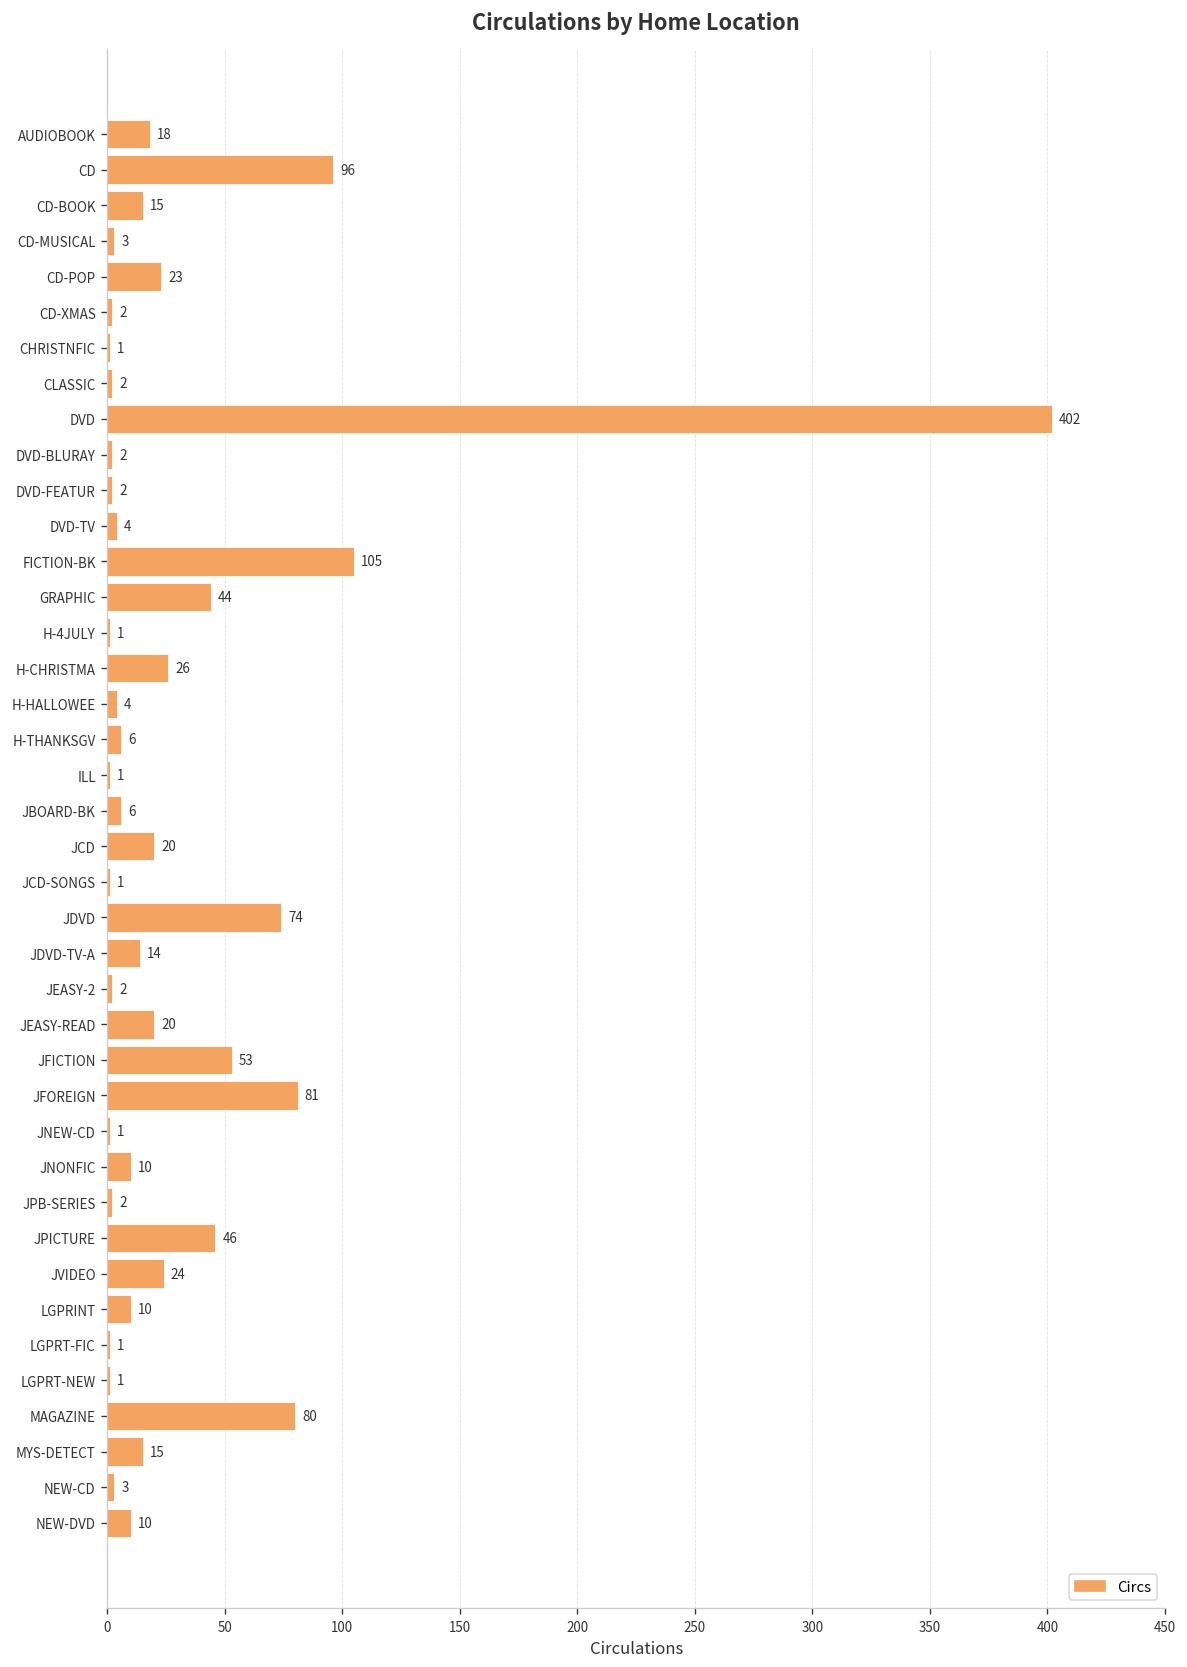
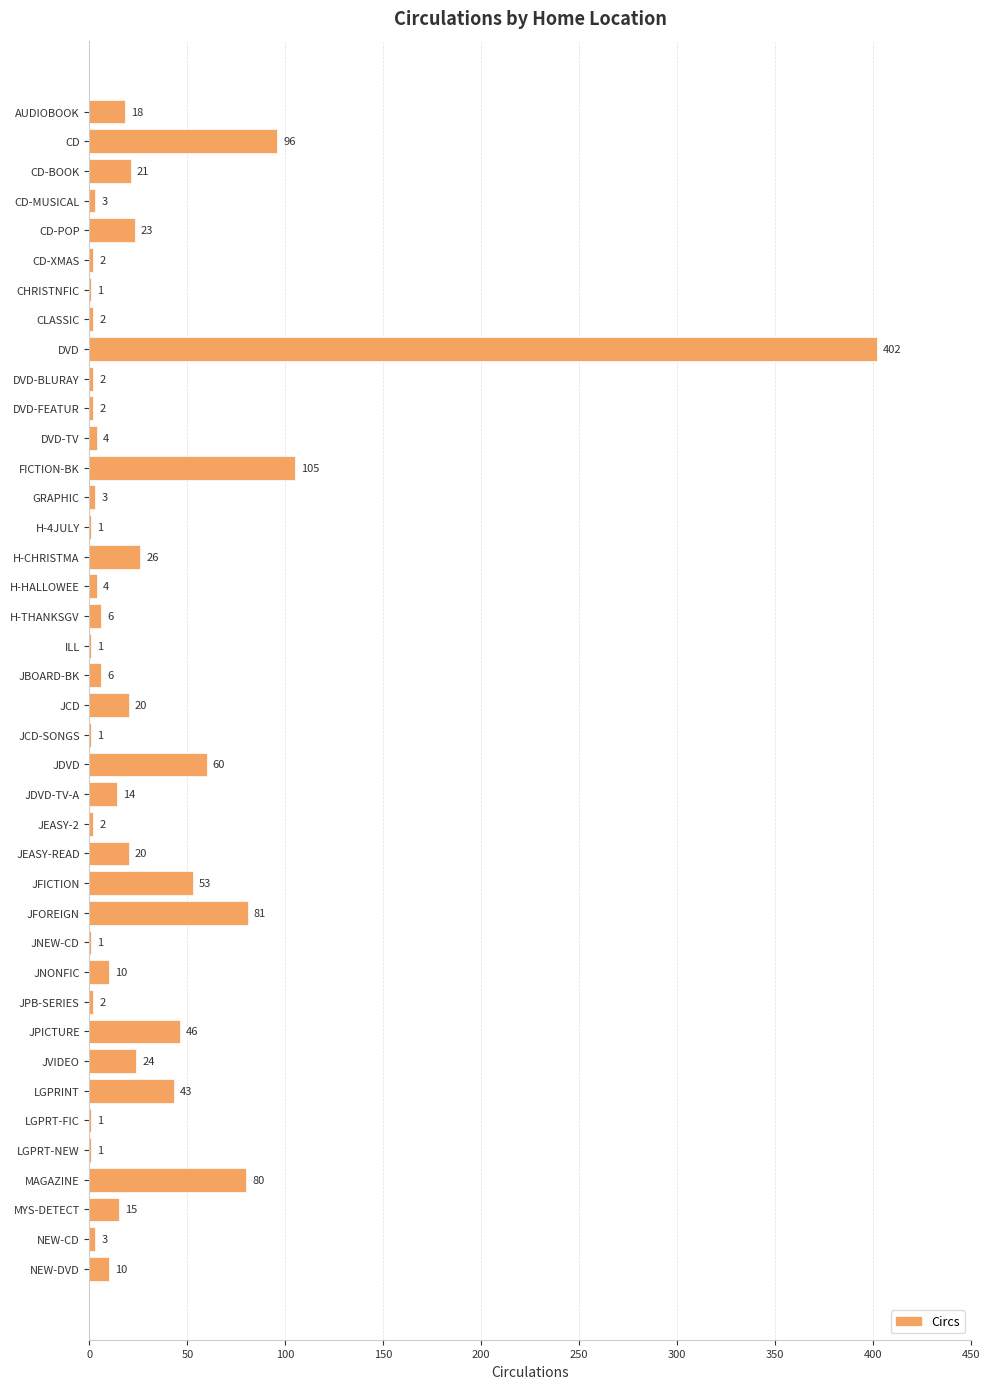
  {
    "AUDIOBOOK": 18,
    "CD": 96,
-   "CD-BOOK": 15,
+   "CD-BOOK": 21,
    "CD-MUSICAL": 3,
    "CD-POP": 23,
    "CD-XMAS": 2,
    "CHRISTNFIC": 1,
    "CLASSIC": 2,
    "DVD": 402,
    "DVD-BLURAY": 2,
    "DVD-FEATUR": 2,
    "DVD-TV": 4,
    "FICTION-BK": 105,
-   "GRAPHIC": 44,
+   "GRAPHIC": 3,
    "H-4JULY": 1,
    "H-CHRISTMA": 26,
    "H-HALLOWEE": 4,
    "H-THANKSGV": 6,
    "ILL": 1,
    "JBOARD-BK": 6,
    "JCD": 20,
    "JCD-SONGS": 1,
-   "JDVD": 74,
+   "JDVD": 60,
    "JDVD-TV-A": 14,
    "JEASY-2": 2,
    "JEASY-READ": 20,
    "JFICTION": 53,
    "JFOREIGN": 81,
    "JNEW-CD": 1,
    "JNONFIC": 10,
    "JPB-SERIES": 2,
    "JPICTURE": 46,
    "JVIDEO": 24,
-   "LGPRINT": 10,
+   "LGPRINT": 43,
    "LGPRT-FIC": 1,
    "LGPRT-NEW": 1,
    "MAGAZINE": 80,
    "MYS-DETECT": 15,
    "NEW-CD": 3,
    "NEW-DVD": 10
  }
